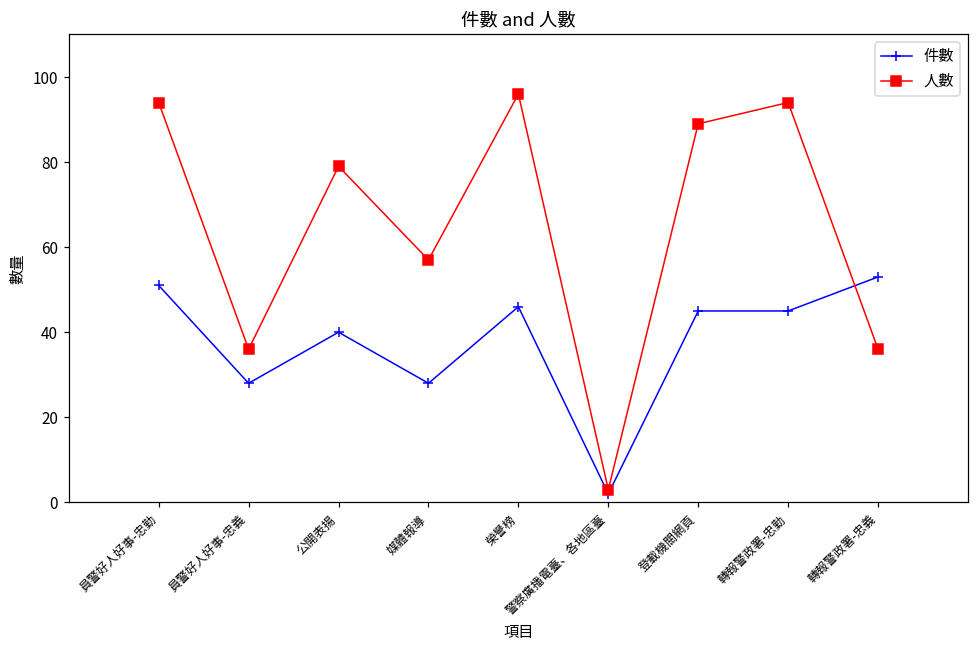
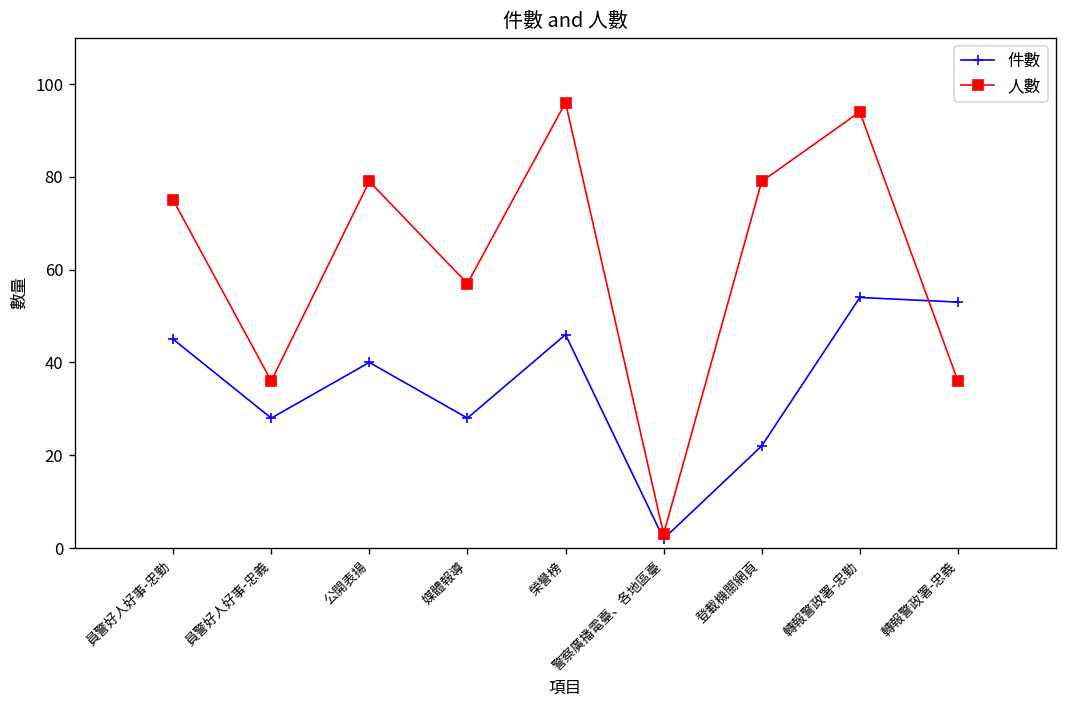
  {
    "件數": {
-     "員警好人好事-忠勤": 51,
+     "員警好人好事-忠勤": 45,
      "員警好人好事-忠義": 28,
      "公開表揚": 40,
      "媒體報導": 28,
      "榮譽榜": 46,
      "警察廣播電臺、各地區臺": 2,
-     "登載機關網頁": 45,
-     "轉報警政署-忠勤": 45,
+     "登載機關網頁": 22,
+     "轉報警政署-忠勤": 54,
      "轉報警政署-忠義": 53
    },
    "人數": {
-     "員警好人好事-忠勤": 94,
+     "員警好人好事-忠勤": 75,
      "員警好人好事-忠義": 36,
      "公開表揚": 79,
      "媒體報導": 57,
      "榮譽榜": 96,
      "警察廣播電臺、各地區臺": 3,
-     "登載機關網頁": 89,
+     "登載機關網頁": 79,
      "轉報警政署-忠勤": 94,
      "轉報警政署-忠義": 36
    }
  }
